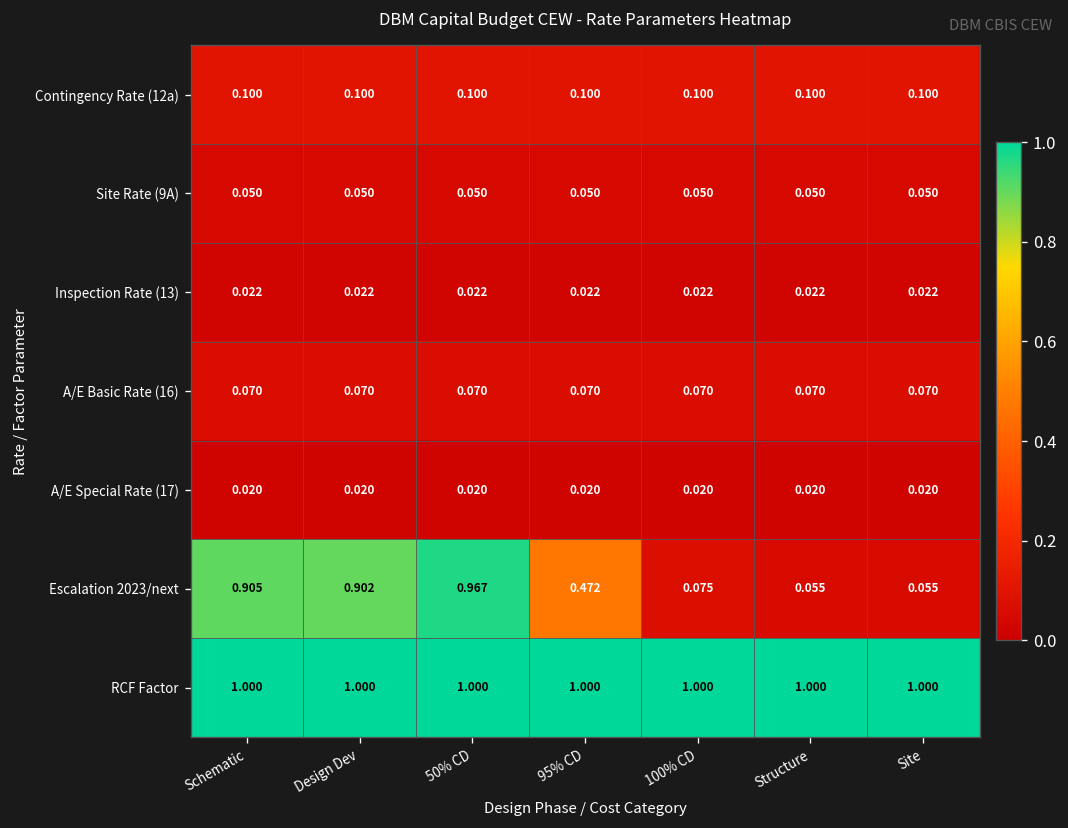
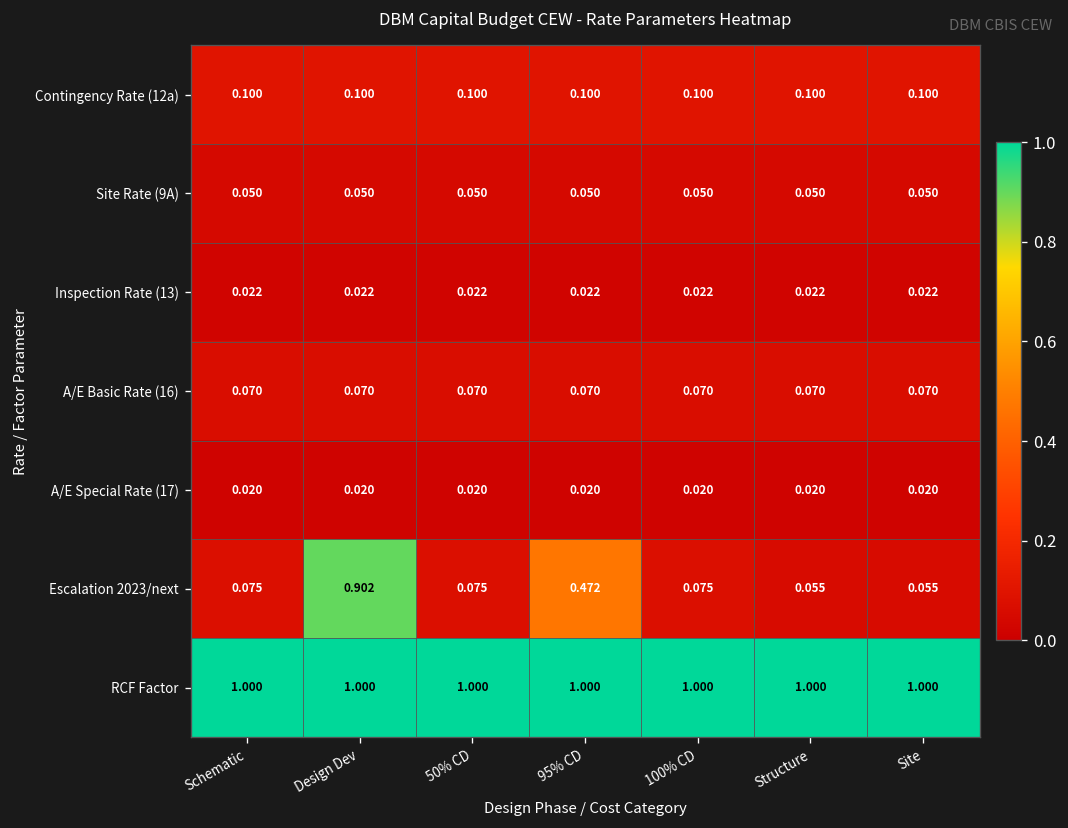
  {
    "Contingency Rate (12a)": {
      "Schematic": 0.100,
      "Design Dev": 0.100,
      "50% CD": 0.100,
      "95% CD": 0.100,
      "100% CD": 0.100,
      "Structure": 0.100,
      "Site": 0.100
    },
    "Site Rate (9A)": {
      "Schematic": 0.050,
      "Design Dev": 0.050,
      "50% CD": 0.050,
      "95% CD": 0.050,
      "100% CD": 0.050,
      "Structure": 0.050,
      "Site": 0.050
    },
    "Inspection Rate (13)": {
      "Schematic": 0.022,
      "Design Dev": 0.022,
      "50% CD": 0.022,
      "95% CD": 0.022,
      "100% CD": 0.022,
      "Structure": 0.022,
      "Site": 0.022
    },
    "A/E Basic Rate (16)": {
      "Schematic": 0.070,
      "Design Dev": 0.070,
      "50% CD": 0.070,
      "95% CD": 0.070,
      "100% CD": 0.070,
      "Structure": 0.070,
      "Site": 0.070
    },
    "A/E Special Rate (17)": {
      "Schematic": 0.020,
      "Design Dev": 0.020,
      "50% CD": 0.020,
      "95% CD": 0.020,
      "100% CD": 0.020,
      "Structure": 0.020,
      "Site": 0.020
    },
    "Escalation 2023/next": {
-     "Schematic": 0.905,
+     "Schematic": 0.075,
      "Design Dev": 0.902,
-     "50% CD": 0.967,
+     "50% CD": 0.075,
      "95% CD": 0.472,
      "100% CD": 0.075,
      "Structure": 0.055,
      "Site": 0.055
    },
    "RCF Factor": {
      "Schematic": 1.000,
      "Design Dev": 1.000,
      "50% CD": 1.000,
      "95% CD": 1.000,
      "100% CD": 1.000,
      "Structure": 1.000,
      "Site": 1.000
    }
  }
